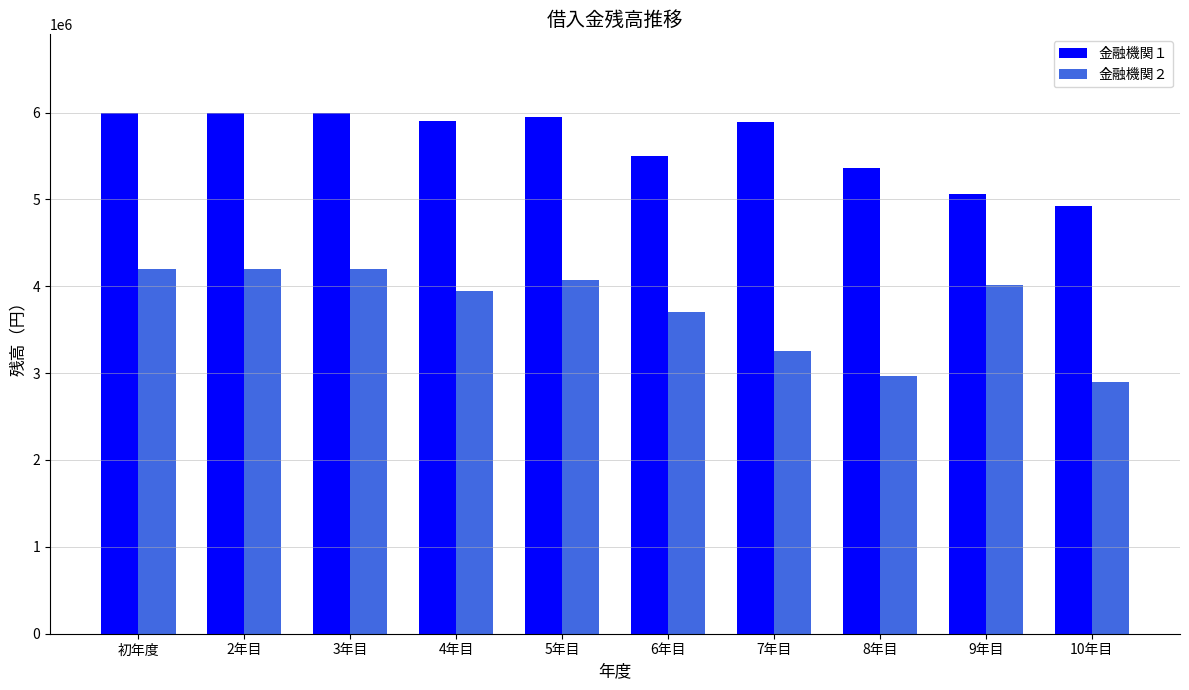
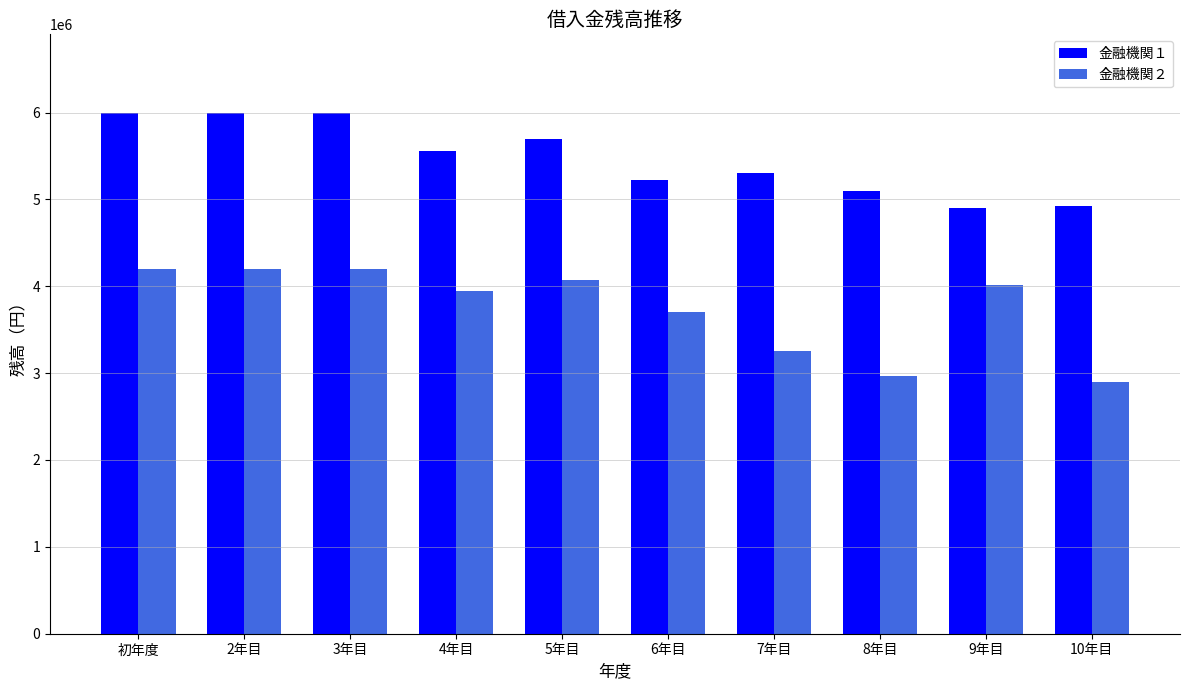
  {
    "金融機関１": {
      "初年度": 6000000,
      "2年目": 6000000,
      "3年目": 6000000,
-     "4年目": 5900000,
-     "5年目": 5900000,
-     "6年目": 5500000,
-     "7年目": 5900000,
-     "8年目": 5400000,
-     "9年目": 5100000,
+     "4年目": 5600000,
+     "5年目": 5700000,
+     "6年目": 5200000,
+     "7年目": 5300000,
+     "8年目": 5100000,
+     "9年目": 4900000,
      "10年目": 4900000
    },
    "金融機関２": {
      "初年度": 4200000,
      "2年目": 4200000,
      "3年目": 4200000,
      "4年目": 3900000,
      "5年目": 4100000,
      "6年目": 3700000,
      "7年目": 3300000,
      "8年目": 3000000,
      "9年目": 4000000,
      "10年目": 2900000
    }
  }
